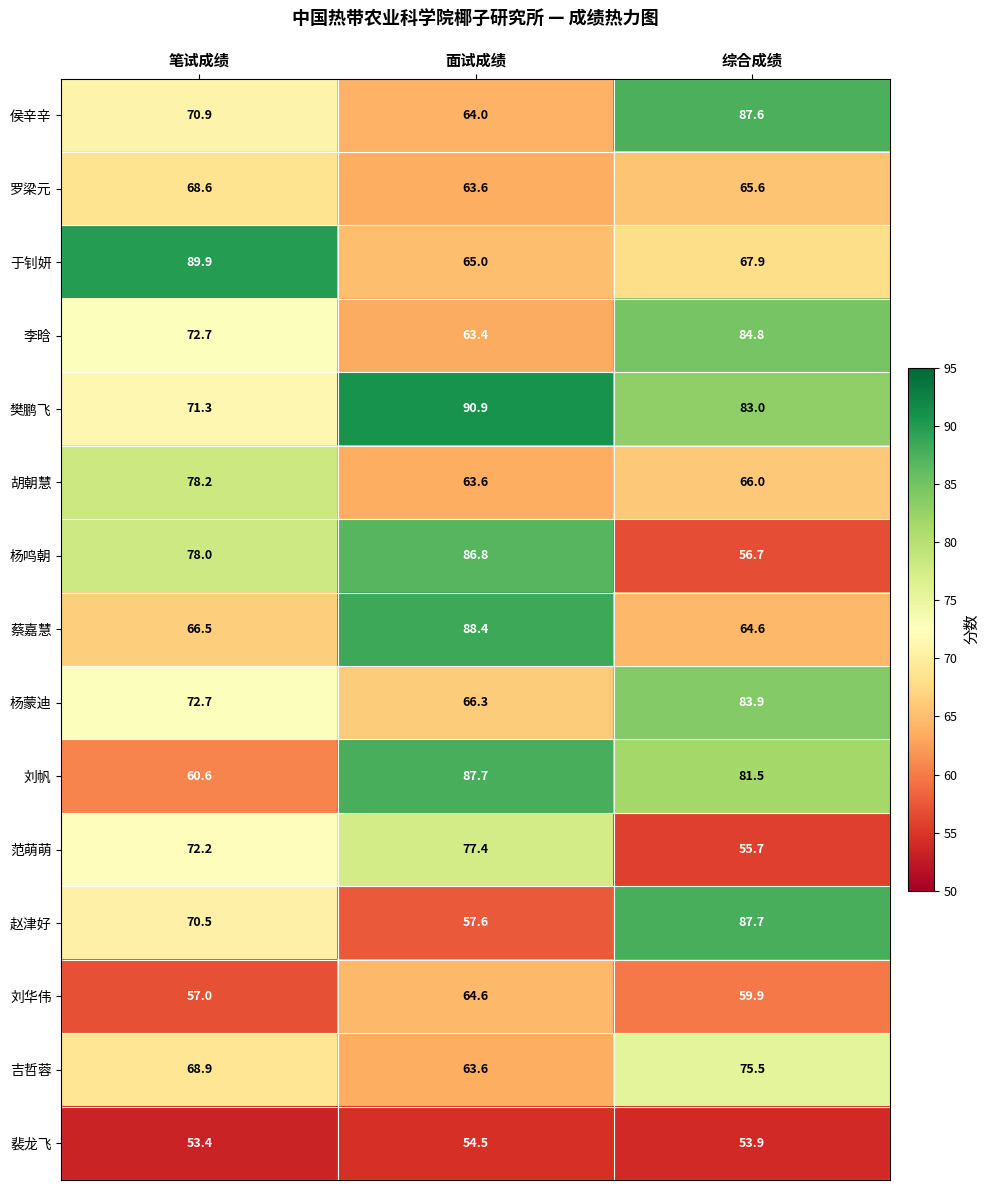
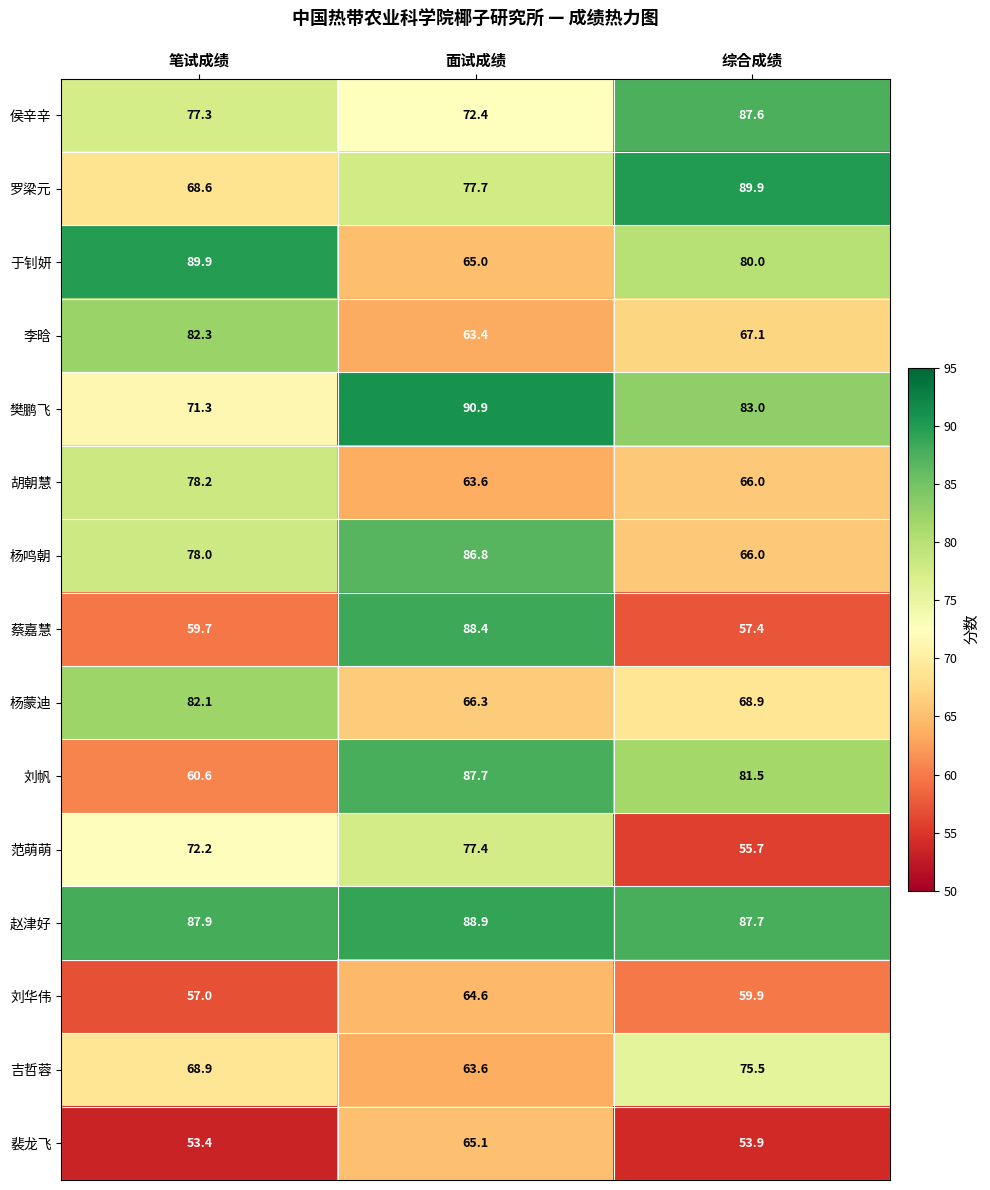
  {
    "侯辛辛": {
-     "笔试成绩": 70.9,
-     "面试成绩": 64.0,
+     "笔试成绩": 77.3,
+     "面试成绩": 72.4,
      "综合成绩": 87.6
    },
    "罗梁元": {
      "笔试成绩": 68.6,
-     "面试成绩": 63.6,
-     "综合成绩": 65.6
+     "面试成绩": 77.7,
+     "综合成绩": 89.9
    },
    "于钊妍": {
      "笔试成绩": 89.9,
      "面试成绩": 65.0,
-     "综合成绩": 67.9
+     "综合成绩": 80.0
    },
    "李晗": {
-     "笔试成绩": 72.7,
+     "笔试成绩": 82.3,
      "面试成绩": 63.4,
-     "综合成绩": 84.8
+     "综合成绩": 67.1
    },
    "樊鹏飞": {
      "笔试成绩": 71.3,
      "面试成绩": 90.9,
      "综合成绩": 83.0
    },
    "胡朝慧": {
      "笔试成绩": 78.2,
      "面试成绩": 63.6,
      "综合成绩": 66.0
    },
    "杨鸣朝": {
      "笔试成绩": 78.0,
      "面试成绩": 86.8,
-     "综合成绩": 56.7
+     "综合成绩": 66.0
    },
    "蔡嘉慧": {
-     "笔试成绩": 66.5,
+     "笔试成绩": 59.7,
      "面试成绩": 88.4,
-     "综合成绩": 64.6
+     "综合成绩": 57.4
    },
    "杨蒙迪": {
-     "笔试成绩": 72.7,
+     "笔试成绩": 82.1,
      "面试成绩": 66.3,
-     "综合成绩": 83.9
+     "综合成绩": 68.9
    },
    "刘帆": {
      "笔试成绩": 60.6,
      "面试成绩": 87.7,
      "综合成绩": 81.5
    },
    "范萌萌": {
      "笔试成绩": 72.2,
      "面试成绩": 77.4,
      "综合成绩": 55.7
    },
    "赵津好": {
-     "笔试成绩": 70.5,
-     "面试成绩": 57.6,
+     "笔试成绩": 87.9,
+     "面试成绩": 88.9,
      "综合成绩": 87.7
    },
    "刘华伟": {
      "笔试成绩": 57.0,
      "面试成绩": 64.6,
      "综合成绩": 59.9
    },
    "吉哲蓉": {
      "笔试成绩": 68.9,
      "面试成绩": 63.6,
      "综合成绩": 75.5
    },
    "裴龙飞": {
      "笔试成绩": 53.4,
-     "面试成绩": 54.5,
+     "面试成绩": 65.1,
      "综合成绩": 53.9
    }
  }
